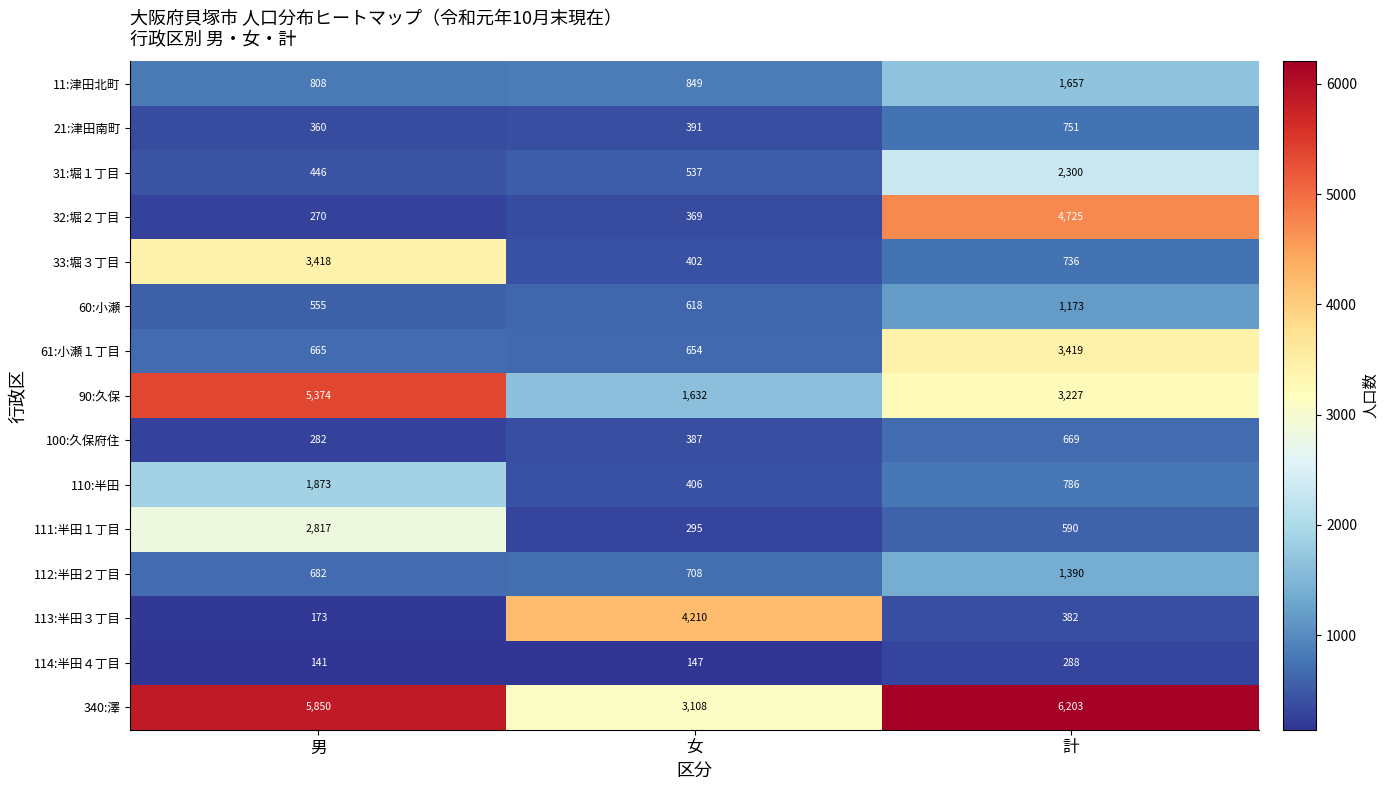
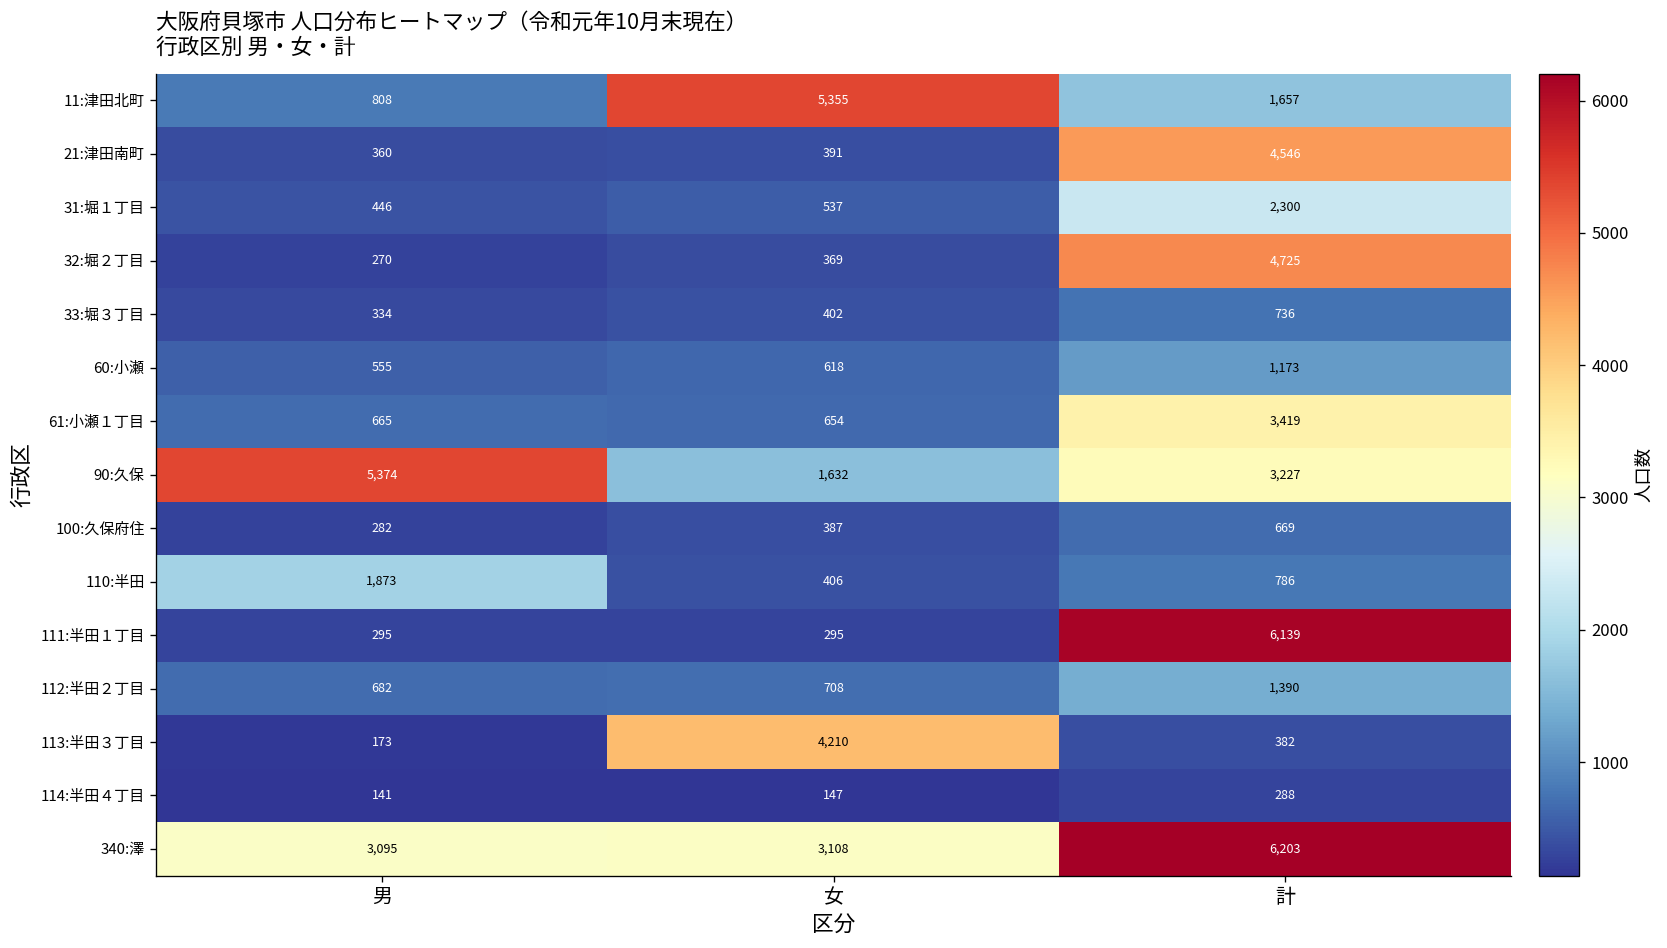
  {
    "11:津田北町": {
      "男": "808",
-     "女": "849",
+     "女": "5,355",
      "計": "1,657"
    },
    "21:津田南町": {
      "男": "360",
      "女": "391",
-     "計": "751"
+     "計": "4,546"
    },
    "31:堀１丁目": {
      "男": "446",
      "女": "537",
      "計": "2,300"
    },
    "32:堀２丁目": {
      "男": "270",
      "女": "369",
      "計": "4,725"
    },
    "33:堀３丁目": {
-     "男": "3,418",
+     "男": "334",
      "女": "402",
      "計": "736"
    },
    "60:小瀬": {
      "男": "555",
      "女": "618",
      "計": "1,173"
    },
    "61:小瀬１丁目": {
      "男": "665",
      "女": "654",
      "計": "3,419"
    },
    "90:久保": {
      "男": "5,374",
      "女": "1,632",
      "計": "3,227"
    },
    "100:久保府住": {
      "男": "282",
      "女": "387",
      "計": "669"
    },
    "110:半田": {
      "男": "1,873",
      "女": "406",
      "計": "786"
    },
    "111:半田１丁目": {
-     "男": "2,817",
+     "男": "295",
      "女": "295",
-     "計": "590"
+     "計": "6,139"
    },
    "112:半田２丁目": {
      "男": "682",
      "女": "708",
      "計": "1,390"
    },
    "113:半田３丁目": {
      "男": "173",
      "女": "4,210",
      "計": "382"
    },
    "114:半田４丁目": {
      "男": "141",
      "女": "147",
      "計": "288"
    },
    "340:澤": {
-     "男": "5,850",
+     "男": "3,095",
      "女": "3,108",
      "計": "6,203"
    }
  }
